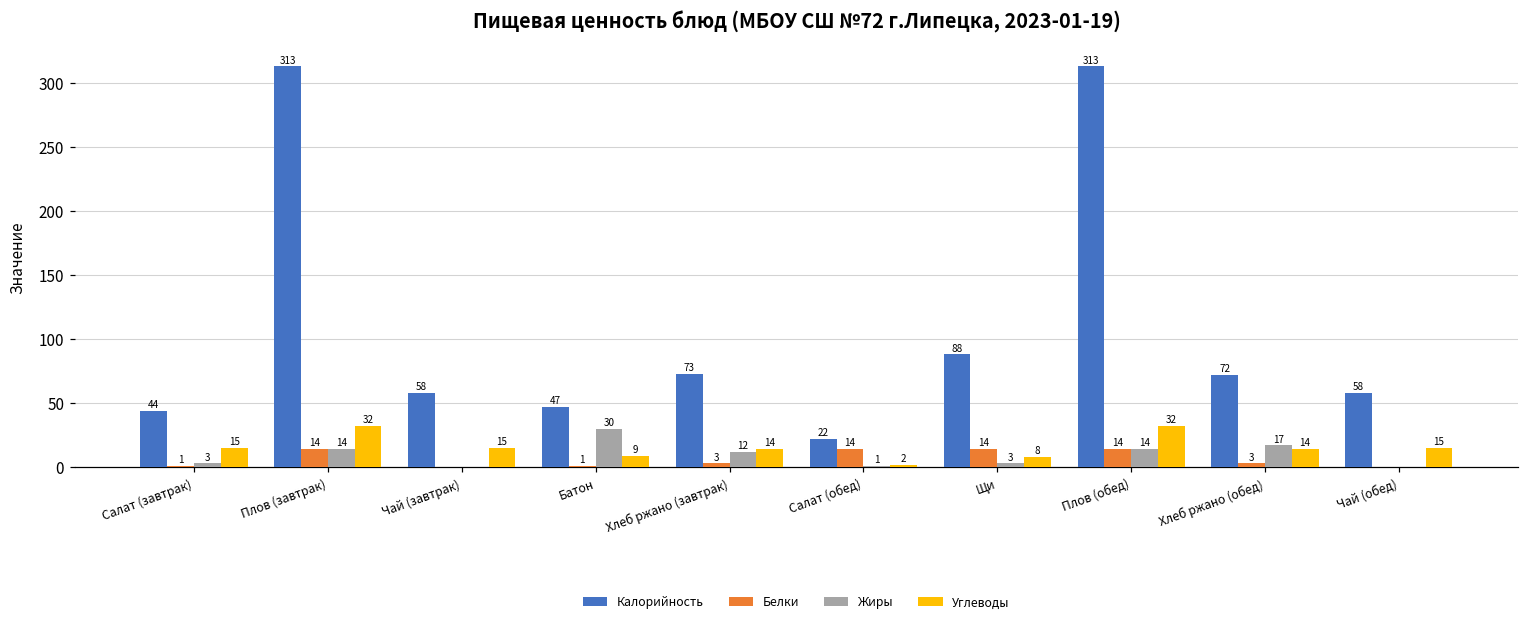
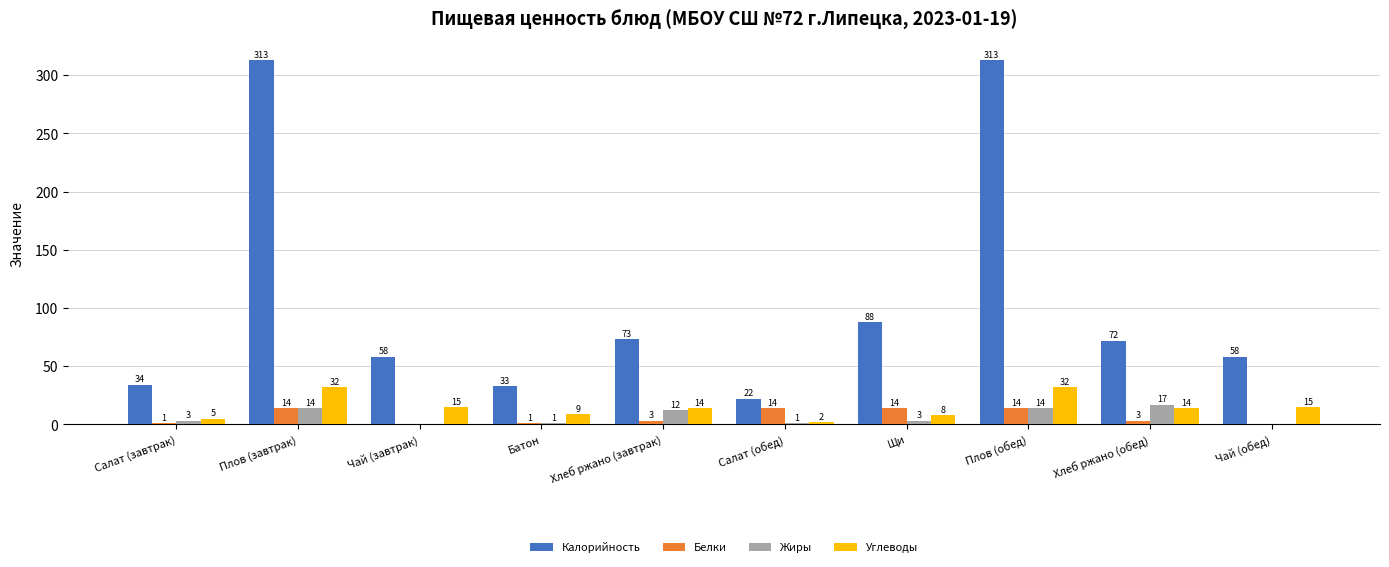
  {
    "Калорийность": {
-     "Салат (завтрак)": 44,
+     "Салат (завтрак)": 34,
      "Плов (завтрак)": 313,
      "Чай (завтрак)": 58,
-     "Батон": 47,
+     "Батон": 33,
      "Хлеб ржано (завтрак)": 73,
      "Салат (обед)": 22,
      "Щи": 88,
      "Плов (обед)": 313,
      "Хлеб ржано (обед)": 72,
      "Чай (обед)": 58
    },
    "Белки": {
      "Салат (завтрак)": 1,
      "Плов (завтрак)": 14,
      "Батон": 1,
      "Хлеб ржано (завтрак)": 3,
      "Салат (обед)": 14,
      "Щи": 14,
      "Плов (обед)": 14,
      "Хлеб ржано (обед)": 3
    },
    "Жиры": {
      "Салат (завтрак)": 3,
      "Плов (завтрак)": 14,
-     "Батон": 30,
+     "Батон": 1,
      "Хлеб ржано (завтрак)": 12,
      "Салат (обед)": 1,
      "Щи": 3,
      "Плов (обед)": 14,
      "Хлеб ржано (обед)": 17
    },
    "Углеводы": {
-     "Салат (завтрак)": 15,
+     "Салат (завтрак)": 5,
      "Плов (завтрак)": 32,
      "Чай (завтрак)": 15,
      "Батон": 9,
      "Хлеб ржано (завтрак)": 14,
      "Салат (обед)": 2,
      "Щи": 8,
      "Плов (обед)": 32,
      "Хлеб ржано (обед)": 14,
      "Чай (обед)": 15
    }
  }
